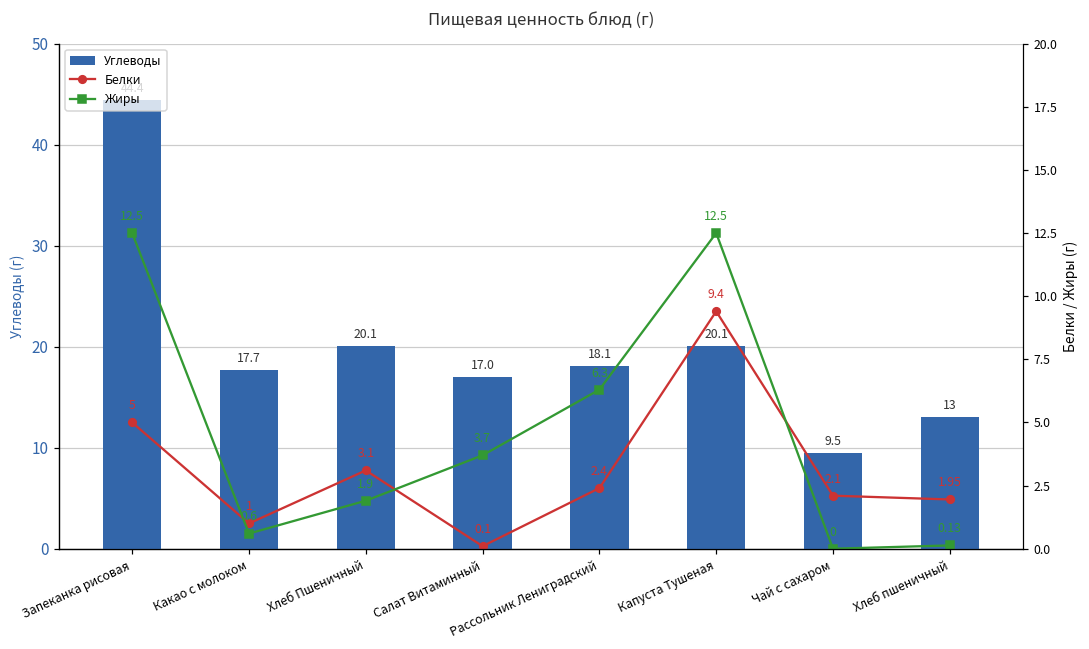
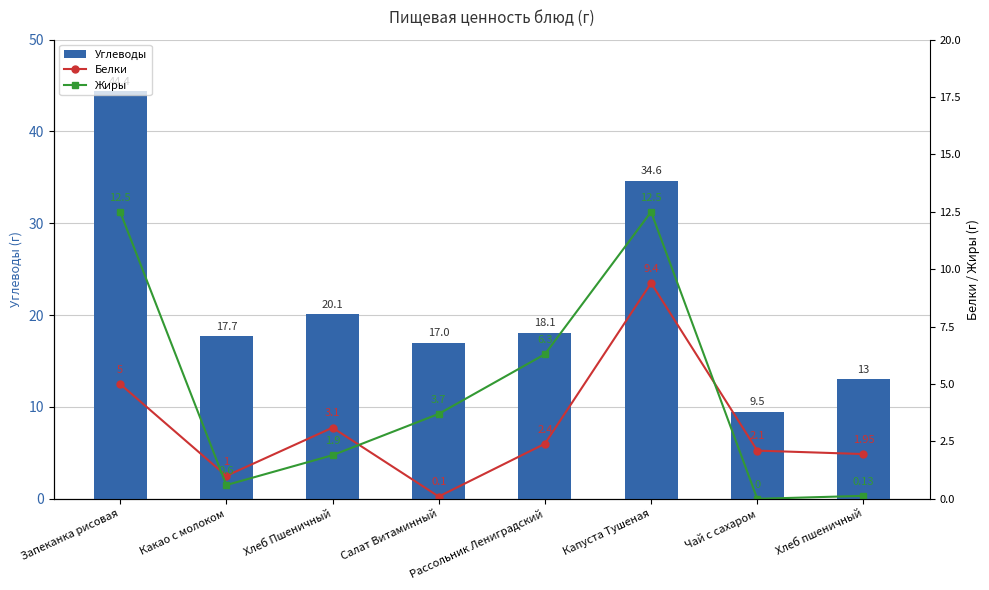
  {
    "Углеводы": {
      "Какао с молоком": 17.7,
      "Хлеб Пшеничный": 20.1,
      "Салат Витаминный": 17.0,
      "Рассольник Лениградский": 18.1,
-     "Капуста Тушеная": 20.1,
+     "Капуста Тушеная": 34.6,
      "Чай с сахаром": 9.5,
      "Хлеб пшеничный": 13
    },
    "Белки": {
      "Запеканка рисовая": 5,
      "Какао с молоком": 1,
      "Хлеб Пшеничный": 3.1,
      "Салат Витаминный": 0.1,
      "Рассольник Лениградский": 2.4,
      "Капуста Тушеная": 9.4,
      "Чай с сахаром": 2.1,
      "Хлеб пшеничный": 1.95
    },
    "Жиры": {
      "Запеканка рисовая": 12.5,
      "Хлеб Пшеничный": 1.9,
      "Салат Витаминный": 3.7,
      "Рассольник Лениградский": 6.3,
      "Капуста Тушеная": 12.5,
      "Чай с сахаром": 0,
      "Хлеб пшеничный": 0.13
    }
  }
